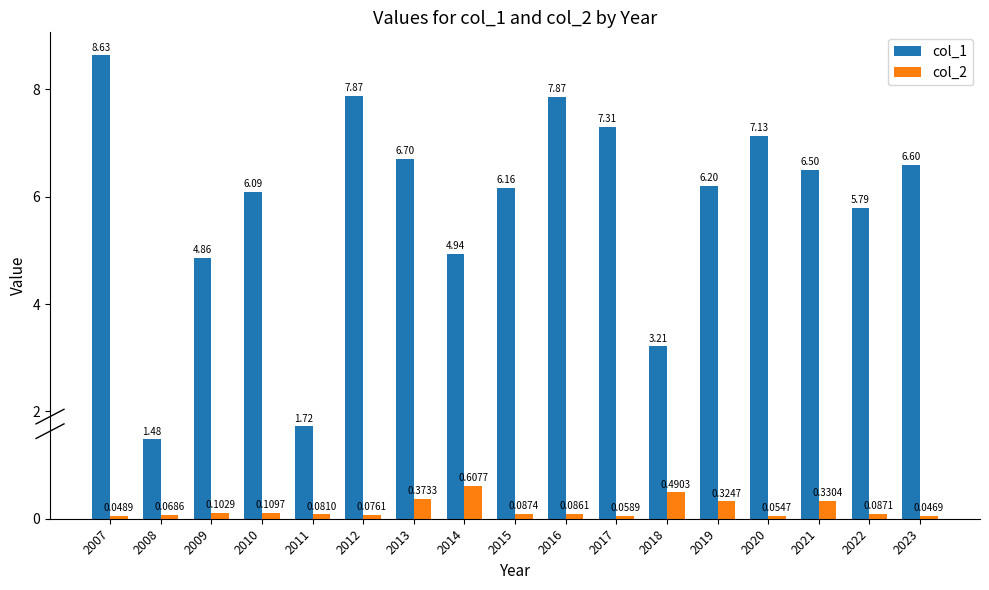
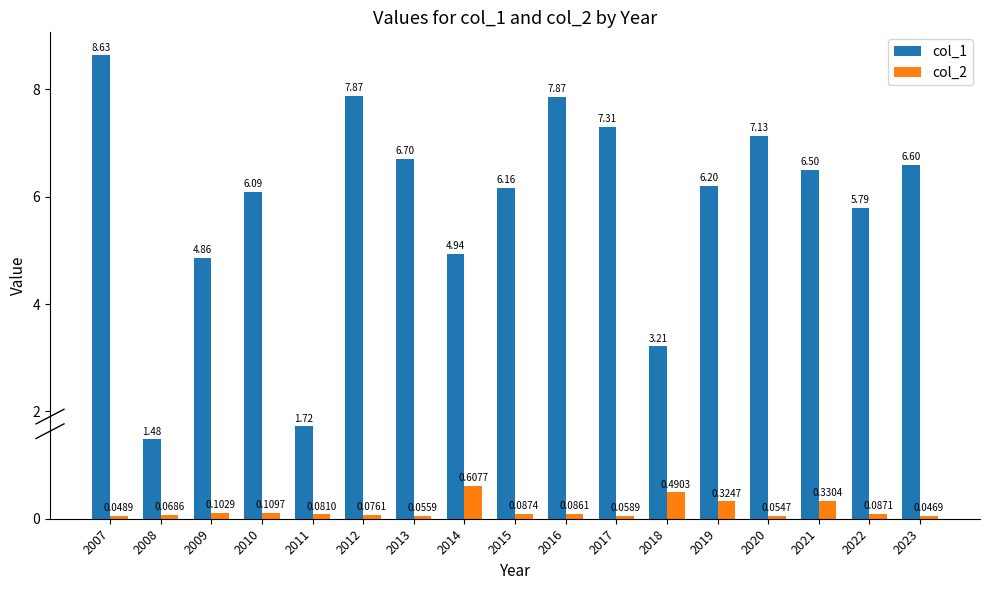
  {
    "col_1": {
      "2007": 8.63,
      "2008": 1.48,
      "2009": 4.86,
      "2010": 6.09,
      "2011": 1.72,
      "2012": 7.87,
      "2013": 6.70,
      "2014": 4.94,
      "2015": 6.16,
      "2016": 7.87,
      "2017": 7.31,
      "2018": 3.21,
      "2019": 6.20,
      "2020": 7.13,
      "2021": 6.50,
      "2022": 5.79,
      "2023": 6.60
    },
    "col_2": {
      "2007": 0.0489,
      "2008": 0.0686,
      "2009": 0.1029,
      "2010": 0.1097,
      "2011": 0.0810,
      "2012": 0.0761,
-     "2013": 0.3733,
+     "2013": 0.0559,
      "2014": 0.6077,
      "2015": 0.0874,
      "2016": 0.0861,
      "2017": 0.0589,
      "2018": 0.4903,
      "2019": 0.3247,
      "2020": 0.0547,
      "2021": 0.3304,
      "2022": 0.0871,
      "2023": 0.0469
    }
  }
